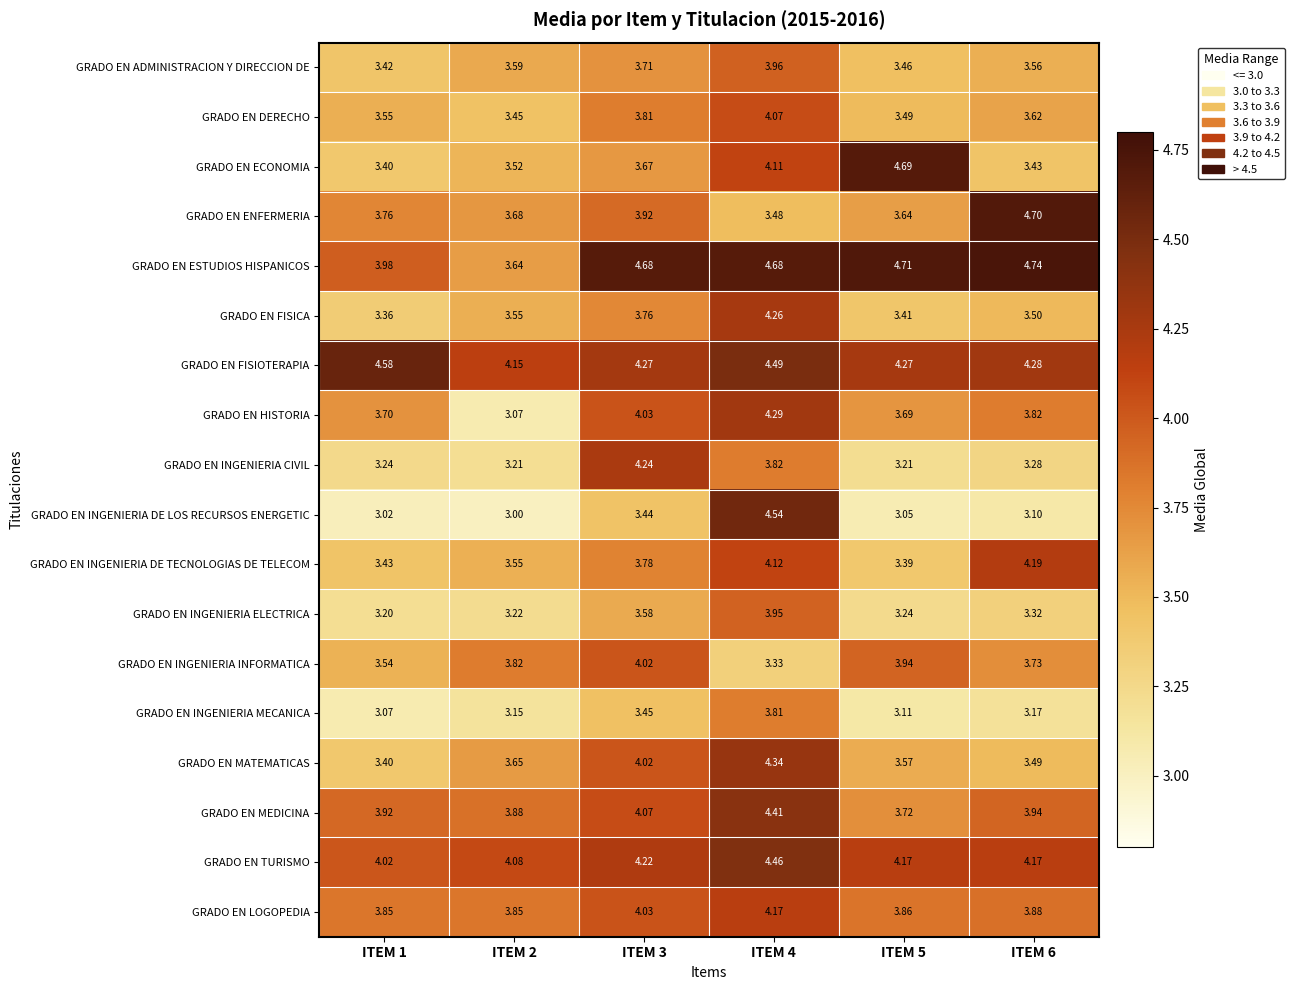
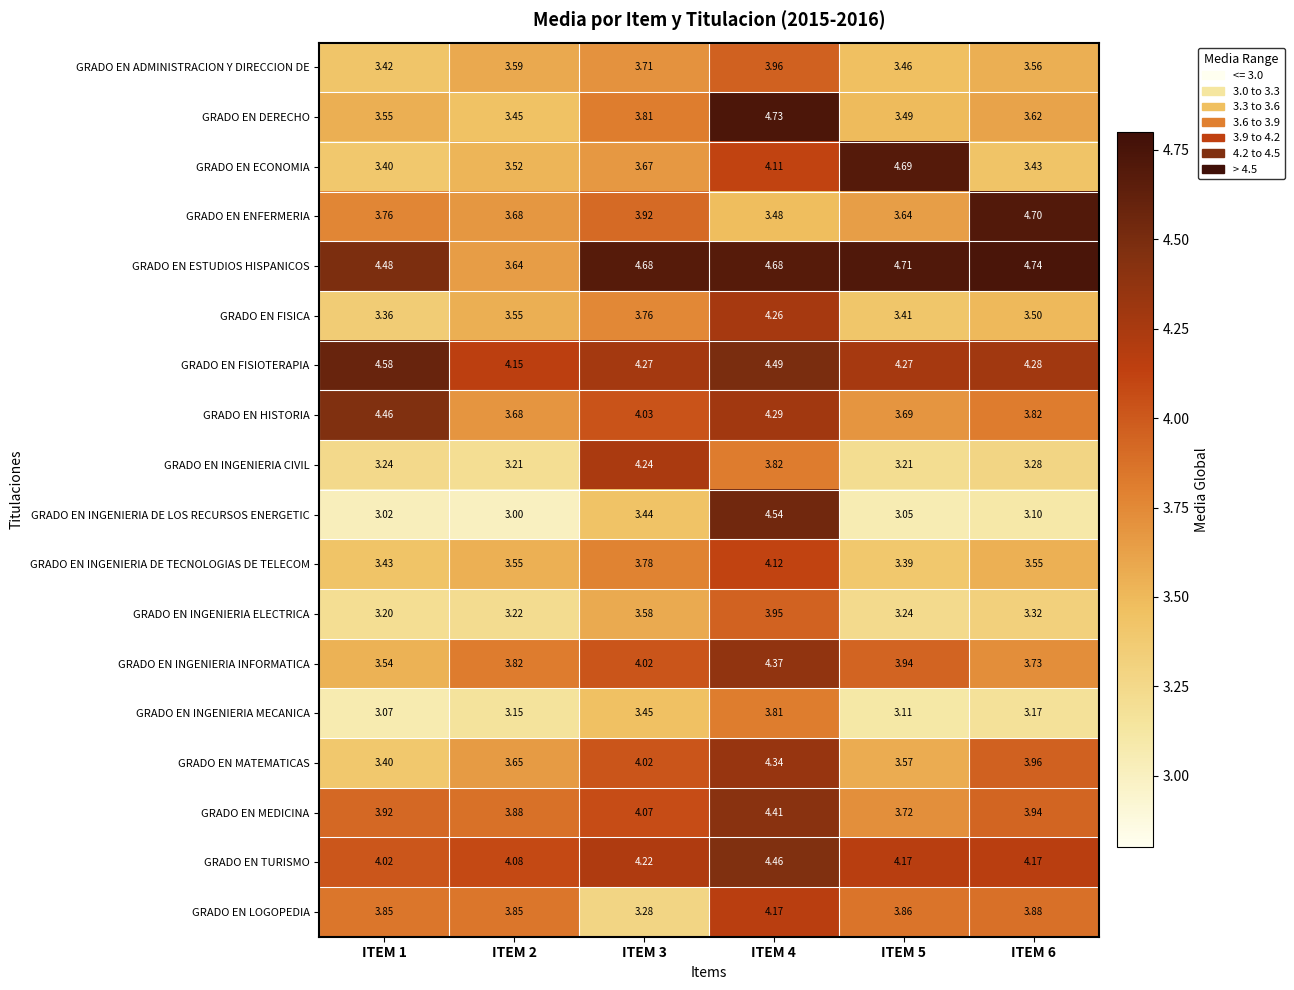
  {
    "GRADO EN ADMINISTRACION Y DIRECCION DE": {
      "ITEM 1": 3.42,
      "ITEM 2": 3.59,
      "ITEM 3": 3.71,
      "ITEM 4": 3.96,
      "ITEM 5": 3.46,
      "ITEM 6": 3.56
    },
    "GRADO EN DERECHO": {
      "ITEM 1": 3.55,
      "ITEM 2": 3.45,
      "ITEM 3": 3.81,
-     "ITEM 4": 4.07,
+     "ITEM 4": 4.73,
      "ITEM 5": 3.49,
      "ITEM 6": 3.62
    },
    "GRADO EN ECONOMIA": {
      "ITEM 1": 3.40,
      "ITEM 2": 3.52,
      "ITEM 3": 3.67,
      "ITEM 4": 4.11,
      "ITEM 5": 4.69,
      "ITEM 6": 3.43
    },
    "GRADO EN ENFERMERIA": {
      "ITEM 1": 3.76,
      "ITEM 2": 3.68,
      "ITEM 3": 3.92,
      "ITEM 4": 3.48,
      "ITEM 5": 3.64,
      "ITEM 6": 4.70
    },
    "GRADO EN ESTUDIOS HISPANICOS": {
-     "ITEM 1": 3.98,
+     "ITEM 1": 4.48,
      "ITEM 2": 3.64,
      "ITEM 3": 4.68,
      "ITEM 4": 4.68,
      "ITEM 5": 4.71,
      "ITEM 6": 4.74
    },
    "GRADO EN FISICA": {
      "ITEM 1": 3.36,
      "ITEM 2": 3.55,
      "ITEM 3": 3.76,
      "ITEM 4": 4.26,
      "ITEM 5": 3.41,
      "ITEM 6": 3.50
    },
    "GRADO EN FISIOTERAPIA": {
      "ITEM 1": 4.58,
      "ITEM 2": 4.15,
      "ITEM 3": 4.27,
      "ITEM 4": 4.49,
      "ITEM 5": 4.27,
      "ITEM 6": 4.28
    },
    "GRADO EN HISTORIA": {
-     "ITEM 1": 3.70,
-     "ITEM 2": 3.07,
+     "ITEM 1": 4.46,
+     "ITEM 2": 3.68,
      "ITEM 3": 4.03,
      "ITEM 4": 4.29,
      "ITEM 5": 3.69,
      "ITEM 6": 3.82
    },
    "GRADO EN INGENIERIA CIVIL": {
      "ITEM 1": 3.24,
      "ITEM 2": 3.21,
      "ITEM 3": 4.24,
      "ITEM 4": 3.82,
      "ITEM 5": 3.21,
      "ITEM 6": 3.28
    },
    "GRADO EN INGENIERIA DE LOS RECURSOS ENERGETIC": {
      "ITEM 1": 3.02,
      "ITEM 2": 3.00,
      "ITEM 3": 3.44,
      "ITEM 4": 4.54,
      "ITEM 5": 3.05,
      "ITEM 6": 3.10
    },
    "GRADO EN INGENIERIA DE TECNOLOGIAS DE TELECOM": {
      "ITEM 1": 3.43,
      "ITEM 2": 3.55,
      "ITEM 3": 3.78,
      "ITEM 4": 4.12,
      "ITEM 5": 3.39,
-     "ITEM 6": 4.19
+     "ITEM 6": 3.55
    },
    "GRADO EN INGENIERIA ELECTRICA": {
      "ITEM 1": 3.20,
      "ITEM 2": 3.22,
      "ITEM 3": 3.58,
      "ITEM 4": 3.95,
      "ITEM 5": 3.24,
      "ITEM 6": 3.32
    },
    "GRADO EN INGENIERIA INFORMATICA": {
      "ITEM 1": 3.54,
      "ITEM 2": 3.82,
      "ITEM 3": 4.02,
-     "ITEM 4": 3.33,
+     "ITEM 4": 4.37,
      "ITEM 5": 3.94,
      "ITEM 6": 3.73
    },
    "GRADO EN INGENIERIA MECANICA": {
      "ITEM 1": 3.07,
      "ITEM 2": 3.15,
      "ITEM 3": 3.45,
      "ITEM 4": 3.81,
      "ITEM 5": 3.11,
      "ITEM 6": 3.17
    },
    "GRADO EN MATEMATICAS": {
      "ITEM 1": 3.40,
      "ITEM 2": 3.65,
      "ITEM 3": 4.02,
      "ITEM 4": 4.34,
      "ITEM 5": 3.57,
-     "ITEM 6": 3.49
+     "ITEM 6": 3.96
    },
    "GRADO EN MEDICINA": {
      "ITEM 1": 3.92,
      "ITEM 2": 3.88,
      "ITEM 3": 4.07,
      "ITEM 4": 4.41,
      "ITEM 5": 3.72,
      "ITEM 6": 3.94
    },
    "GRADO EN TURISMO": {
      "ITEM 1": 4.02,
      "ITEM 2": 4.08,
      "ITEM 3": 4.22,
      "ITEM 4": 4.46,
      "ITEM 5": 4.17,
      "ITEM 6": 4.17
    },
    "GRADO EN LOGOPEDIA": {
      "ITEM 1": 3.85,
      "ITEM 2": 3.85,
-     "ITEM 3": 4.03,
+     "ITEM 3": 3.28,
      "ITEM 4": 4.17,
      "ITEM 5": 3.86,
      "ITEM 6": 3.88
    }
  }
